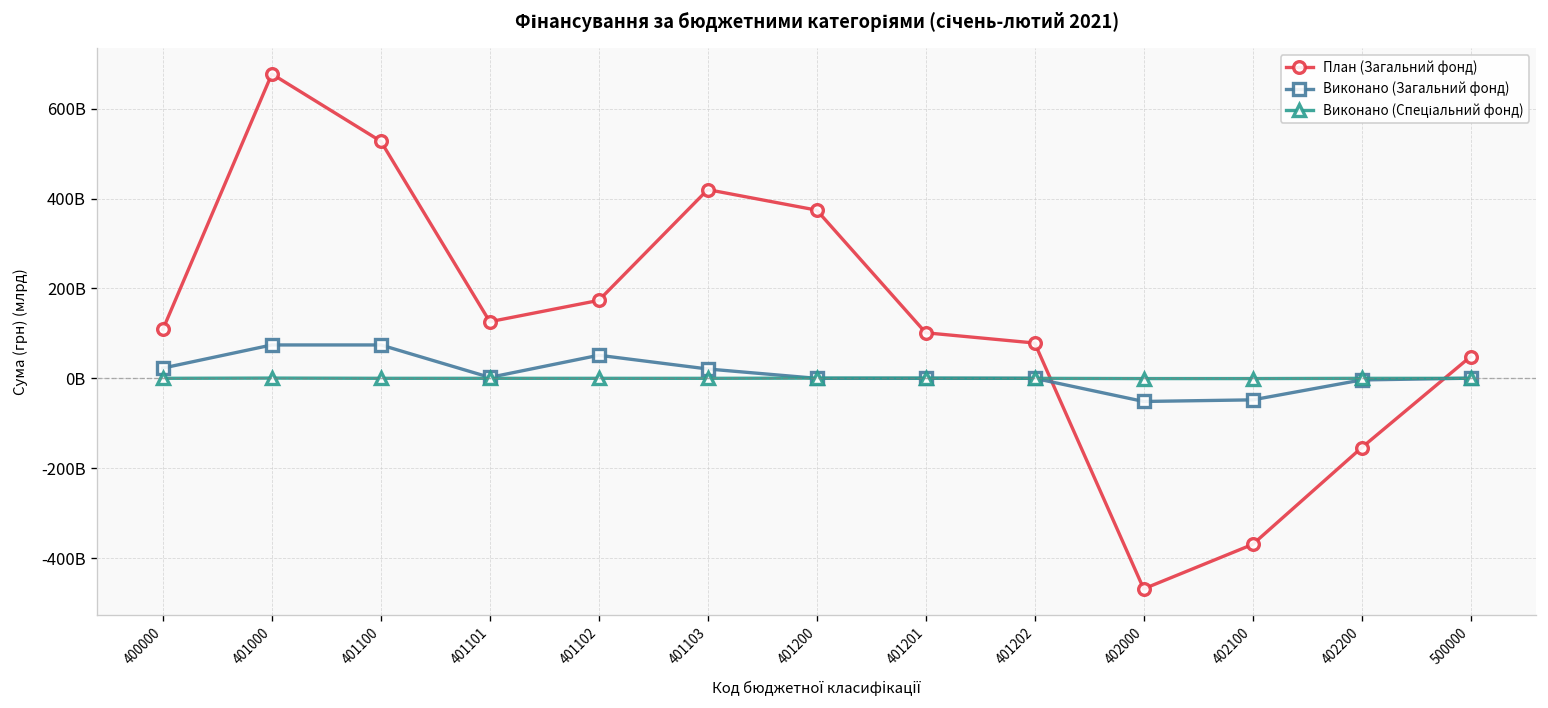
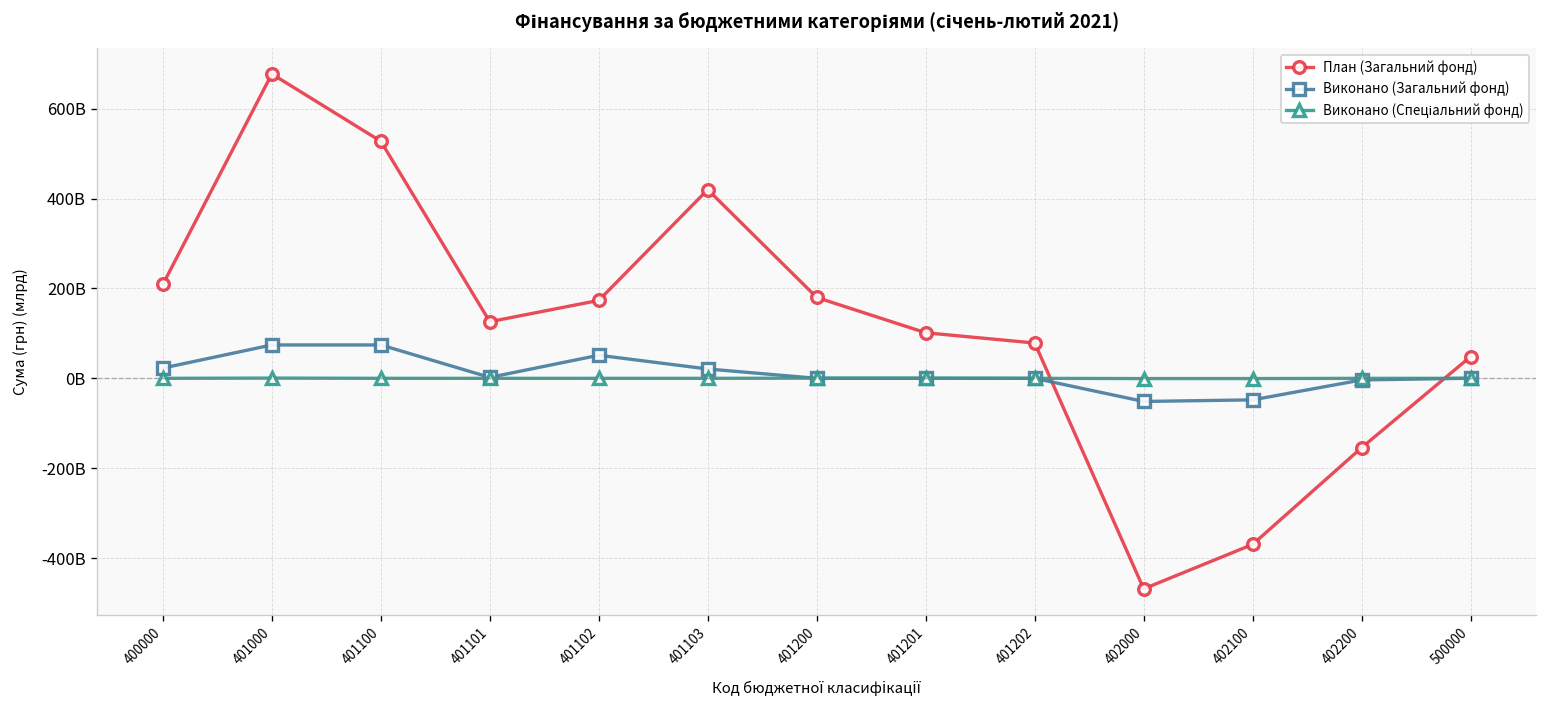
  {
    "План (Загальний фонд)": {
-     "400000": 110000000000,
+     "400000": 210000000000,
      "401000": 680000000000,
      "401100": 530000000000,
      "401101": 130000000000,
      "401102": 170000000000,
      "401103": 420000000000,
-     "401200": 370000000000,
+     "401200": 180000000000,
      "401201": 100000000000,
      "401202": 80000000000,
      "402000": -470000000000,
      "402100": -370000000000,
      "402200": -150000000000,
      "500000": 50000000000
    }
  }
